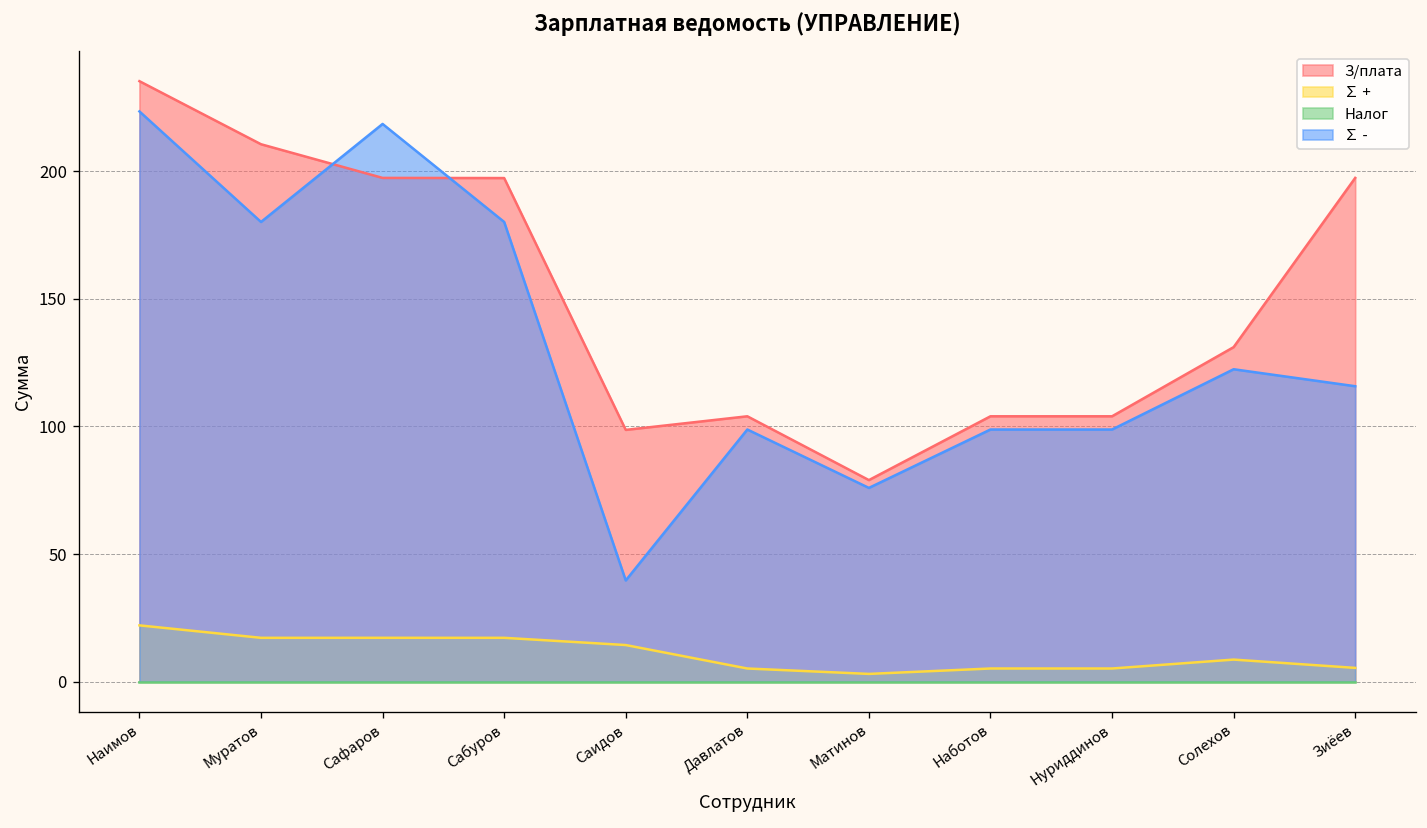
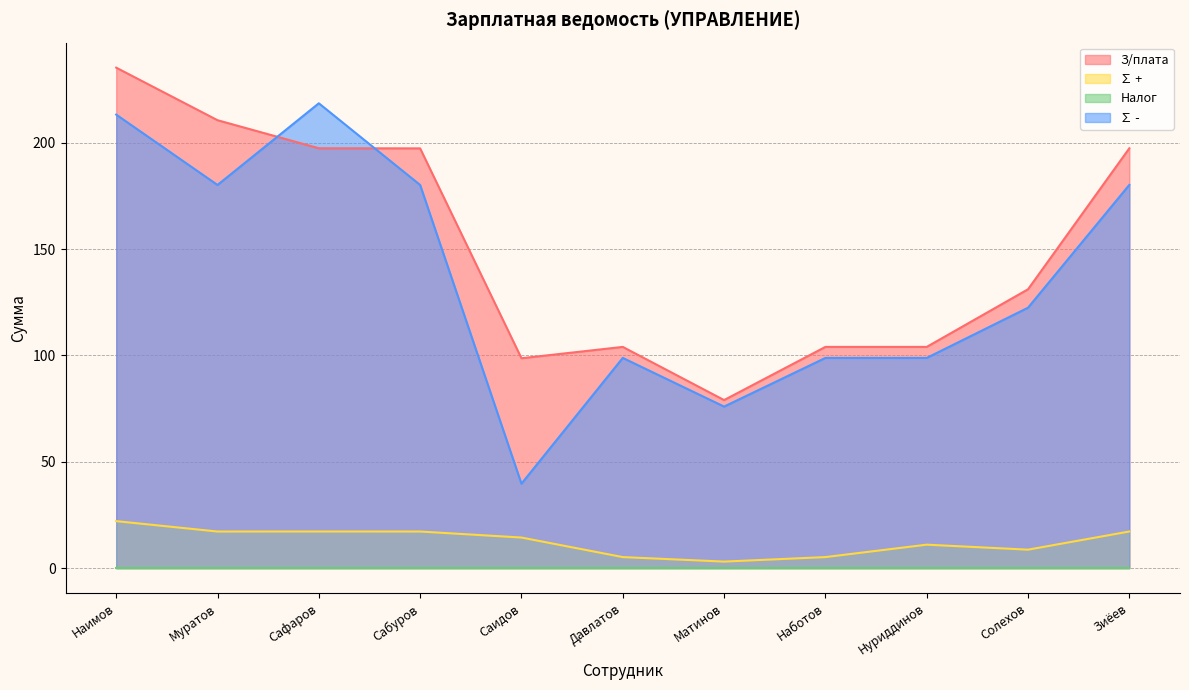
  {
    "З/плата": {
      "Наимов": 235,
      "Муратов": 211,
      "Сафаров": 197,
      "Сабуров": 197,
      "Саидов": 99,
      "Давлатов": 104,
      "Матинов": 79,
      "Наботов": 104,
      "Нуриддинов": 104,
      "Солехов": 131,
      "Зиёев": 197
    },
    "∑ +": {
      "Наимов": 22,
      "Муратов": 17,
      "Сафаров": 17,
      "Сабуров": 17,
      "Саидов": 14,
      "Давлатов": 5,
      "Матинов": 3,
      "Наботов": 5,
-     "Нуриддинов": 5,
+     "Нуриддинов": 11,
      "Солехов": 9,
-     "Зиёев": 5
+     "Зиёев": 17
    },
    "Налог": {
      "Наимов": 0,
      "Муратов": 0,
      "Сафаров": 0,
      "Сабуров": 0,
      "Саидов": 0,
      "Давлатов": 0,
      "Матинов": 0,
      "Наботов": 0,
      "Нуриддинов": 0,
      "Солехов": 0,
      "Зиёев": 0
    },
    "∑ -": {
-     "Наимов": 223,
+     "Наимов": 213,
      "Муратов": 180,
      "Сафаров": 219,
      "Сабуров": 180,
      "Саидов": 40,
      "Давлатов": 99,
      "Матинов": 76,
      "Наботов": 99,
      "Нуриддинов": 99,
      "Солехов": 122,
-     "Зиёев": 116
+     "Зиёев": 180
    }
  }
